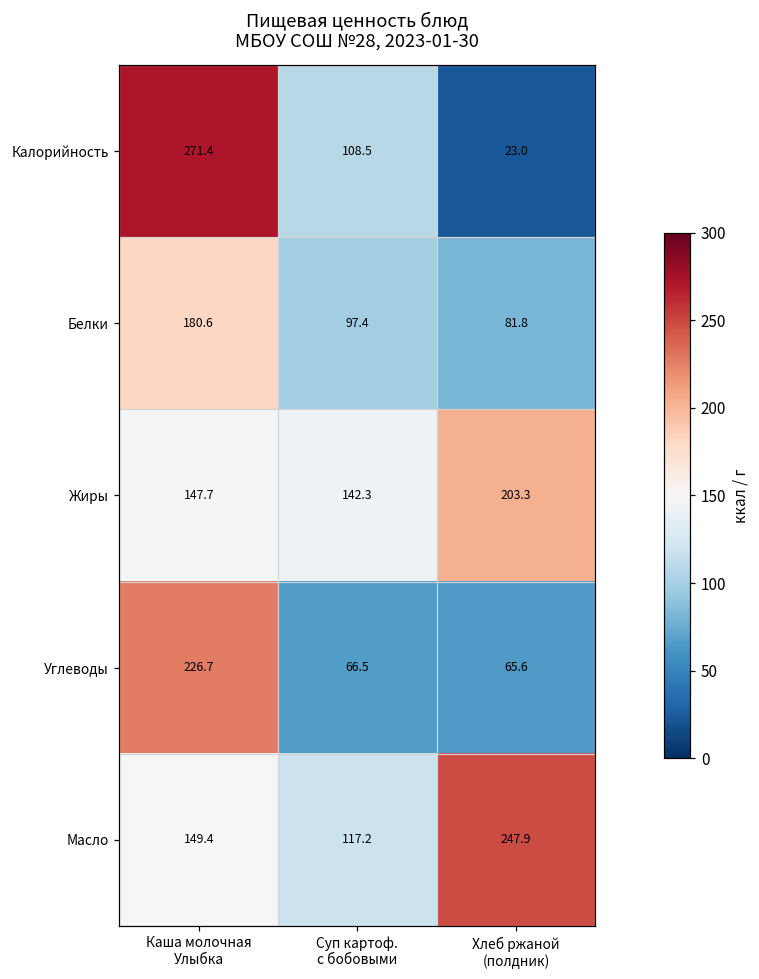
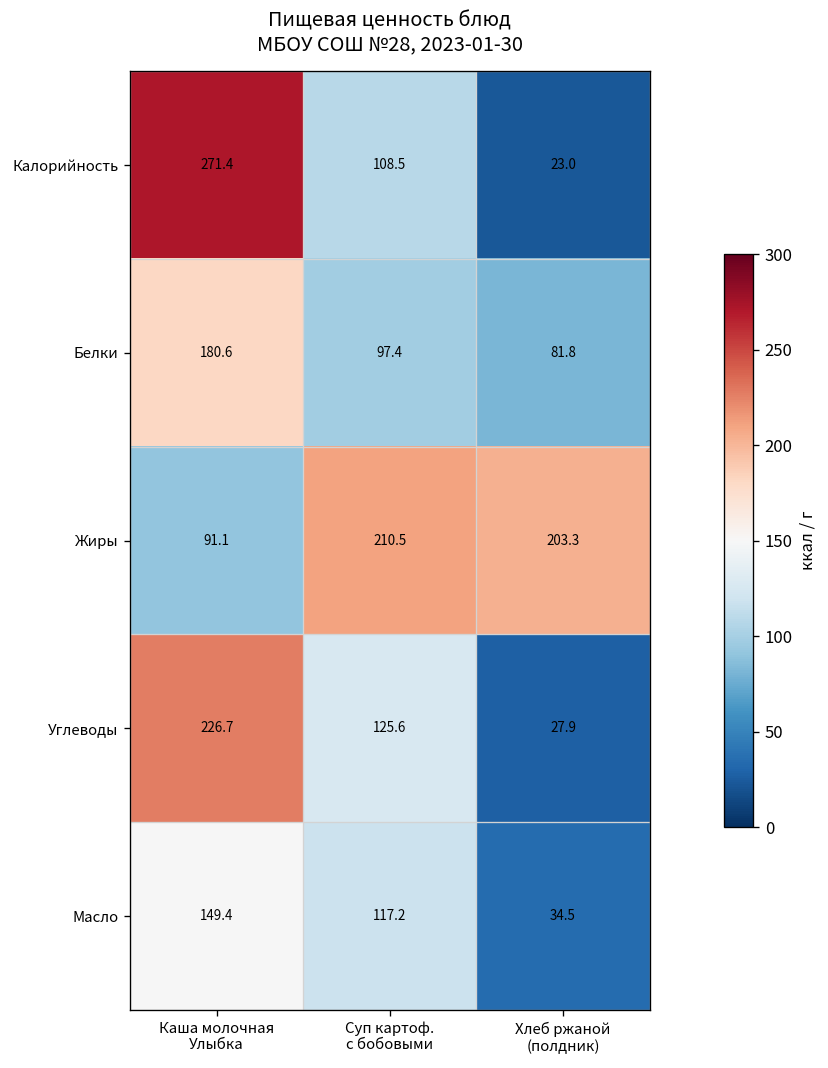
  {
    "Калорийность": {
      "Каша молочная Улыбка": 271.4,
      "Суп картоф. с бобовыми": 108.5,
      "Хлеб ржаной (полдник)": 23.0
    },
    "Белки": {
      "Каша молочная Улыбка": 180.6,
      "Суп картоф. с бобовыми": 97.4,
      "Хлеб ржаной (полдник)": 81.8
    },
    "Жиры": {
-     "Каша молочная Улыбка": 147.7,
-     "Суп картоф. с бобовыми": 142.3,
+     "Каша молочная Улыбка": 91.1,
+     "Суп картоф. с бобовыми": 210.5,
      "Хлеб ржаной (полдник)": 203.3
    },
    "Углеводы": {
      "Каша молочная Улыбка": 226.7,
-     "Суп картоф. с бобовыми": 66.5,
-     "Хлеб ржаной (полдник)": 65.6
+     "Суп картоф. с бобовыми": 125.6,
+     "Хлеб ржаной (полдник)": 27.9
    },
    "Масло": {
      "Каша молочная Улыбка": 149.4,
      "Суп картоф. с бобовыми": 117.2,
-     "Хлеб ржаной (полдник)": 247.9
+     "Хлеб ржаной (полдник)": 34.5
    }
  }
